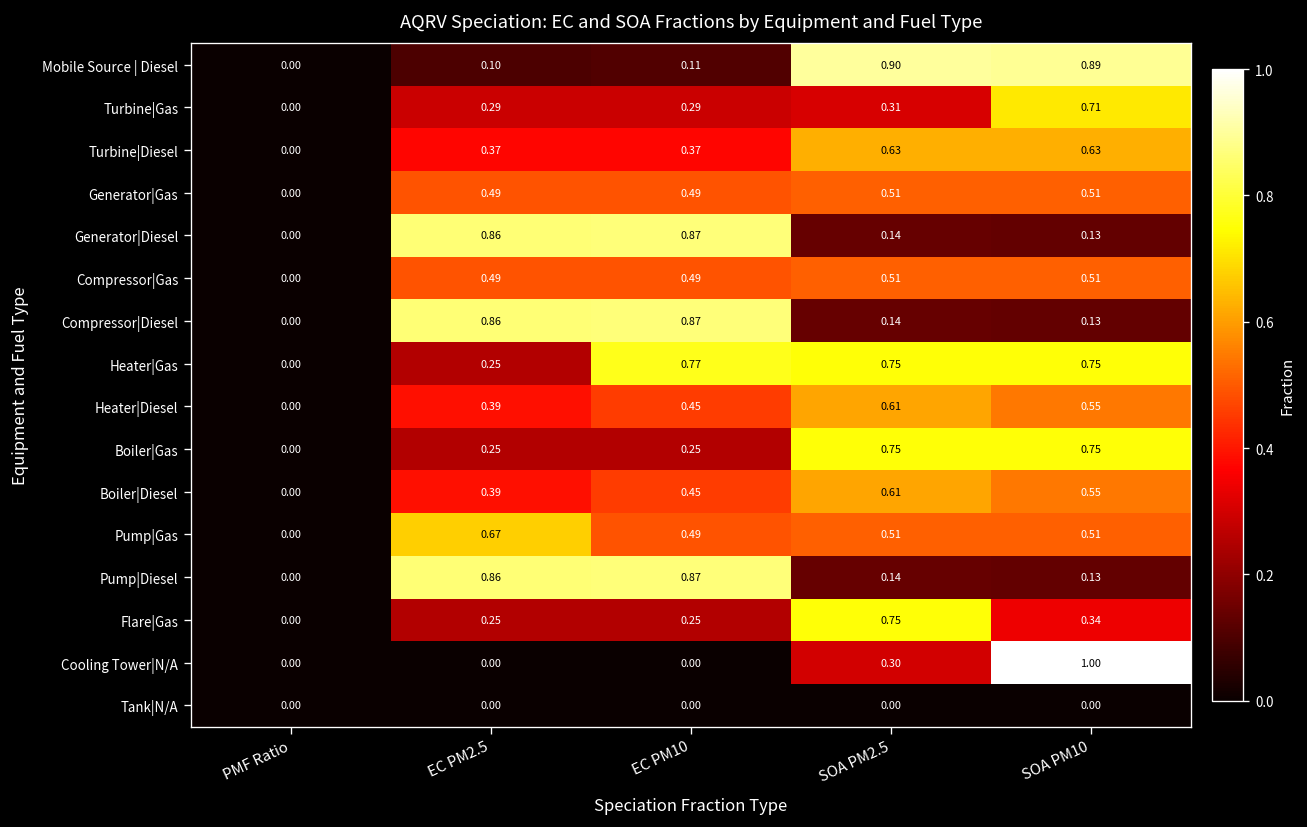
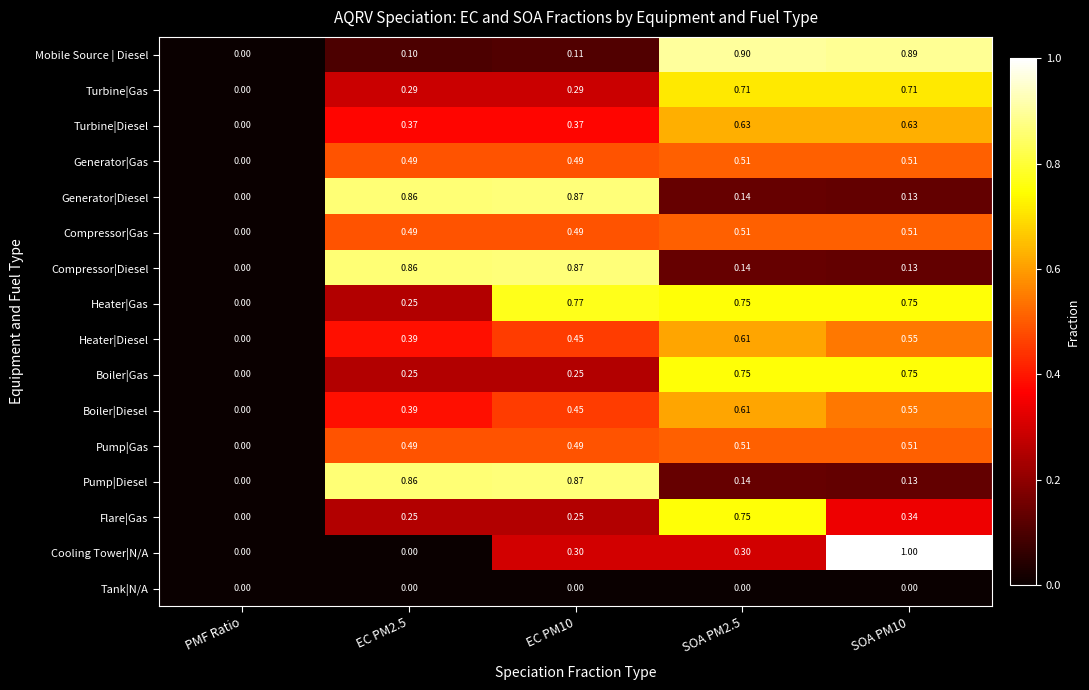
  {
    "Mobile Source | Diesel": {
      "PMF Ratio": 0.00,
      "EC PM2.5": 0.10,
      "EC PM10": 0.11,
      "SOA PM2.5": 0.90,
      "SOA PM10": 0.89
    },
    "Turbine|Gas": {
      "PMF Ratio": 0.00,
      "EC PM2.5": 0.29,
      "EC PM10": 0.29,
-     "SOA PM2.5": 0.31,
+     "SOA PM2.5": 0.71,
      "SOA PM10": 0.71
    },
    "Turbine|Diesel": {
      "PMF Ratio": 0.00,
      "EC PM2.5": 0.37,
      "EC PM10": 0.37,
      "SOA PM2.5": 0.63,
      "SOA PM10": 0.63
    },
    "Generator|Gas": {
      "PMF Ratio": 0.00,
      "EC PM2.5": 0.49,
      "EC PM10": 0.49,
      "SOA PM2.5": 0.51,
      "SOA PM10": 0.51
    },
    "Generator|Diesel": {
      "PMF Ratio": 0.00,
      "EC PM2.5": 0.86,
      "EC PM10": 0.87,
      "SOA PM2.5": 0.14,
      "SOA PM10": 0.13
    },
    "Compressor|Gas": {
      "PMF Ratio": 0.00,
      "EC PM2.5": 0.49,
      "EC PM10": 0.49,
      "SOA PM2.5": 0.51,
      "SOA PM10": 0.51
    },
    "Compressor|Diesel": {
      "PMF Ratio": 0.00,
      "EC PM2.5": 0.86,
      "EC PM10": 0.87,
      "SOA PM2.5": 0.14,
      "SOA PM10": 0.13
    },
    "Heater|Gas": {
      "PMF Ratio": 0.00,
      "EC PM2.5": 0.25,
      "EC PM10": 0.77,
      "SOA PM2.5": 0.75,
      "SOA PM10": 0.75
    },
    "Heater|Diesel": {
      "PMF Ratio": 0.00,
      "EC PM2.5": 0.39,
      "EC PM10": 0.45,
      "SOA PM2.5": 0.61,
      "SOA PM10": 0.55
    },
    "Boiler|Gas": {
      "PMF Ratio": 0.00,
      "EC PM2.5": 0.25,
      "EC PM10": 0.25,
      "SOA PM2.5": 0.75,
      "SOA PM10": 0.75
    },
    "Boiler|Diesel": {
      "PMF Ratio": 0.00,
      "EC PM2.5": 0.39,
      "EC PM10": 0.45,
      "SOA PM2.5": 0.61,
      "SOA PM10": 0.55
    },
    "Pump|Gas": {
      "PMF Ratio": 0.00,
-     "EC PM2.5": 0.67,
+     "EC PM2.5": 0.49,
      "EC PM10": 0.49,
      "SOA PM2.5": 0.51,
      "SOA PM10": 0.51
    },
    "Pump|Diesel": {
      "PMF Ratio": 0.00,
      "EC PM2.5": 0.86,
      "EC PM10": 0.87,
      "SOA PM2.5": 0.14,
      "SOA PM10": 0.13
    },
    "Flare|Gas": {
      "PMF Ratio": 0.00,
      "EC PM2.5": 0.25,
      "EC PM10": 0.25,
      "SOA PM2.5": 0.75,
      "SOA PM10": 0.34
    },
    "Cooling Tower|N/A": {
      "PMF Ratio": 0.00,
      "EC PM2.5": 0.00,
-     "EC PM10": 0.00,
+     "EC PM10": 0.30,
      "SOA PM2.5": 0.30,
      "SOA PM10": 1.00
    },
    "Tank|N/A": {
      "PMF Ratio": 0.00,
      "EC PM2.5": 0.00,
      "EC PM10": 0.00,
      "SOA PM2.5": 0.00,
      "SOA PM10": 0.00
    }
  }
